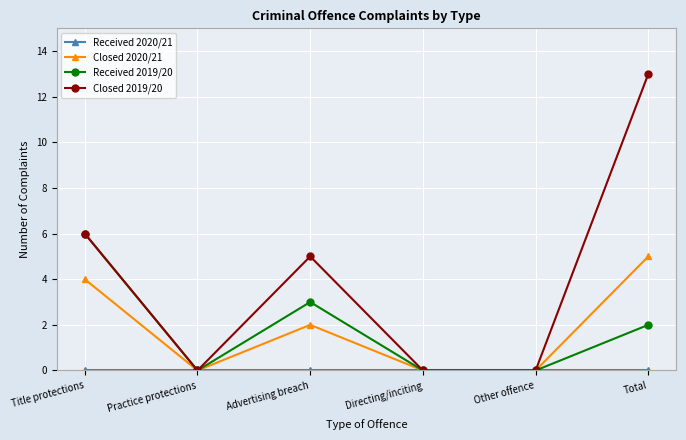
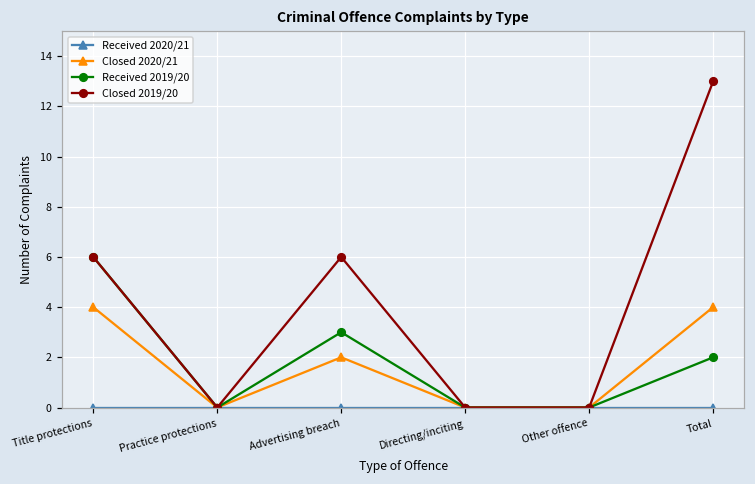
  {
    "Received 2020/21": {
      "Title protections": 0,
      "Advertising breach": 0,
      "Total": 0
    },
    "Closed 2020/21": {
      "Title protections": 4,
      "Advertising breach": 2,
-     "Total": 5
+     "Total": 4
    },
    "Received 2019/20": {
      "Advertising breach": 3,
      "Total": 2
    },
    "Closed 2019/20": {
-     "Advertising breach": 5,
+     "Advertising breach": 6,
      "Total": 13
    }
  }
